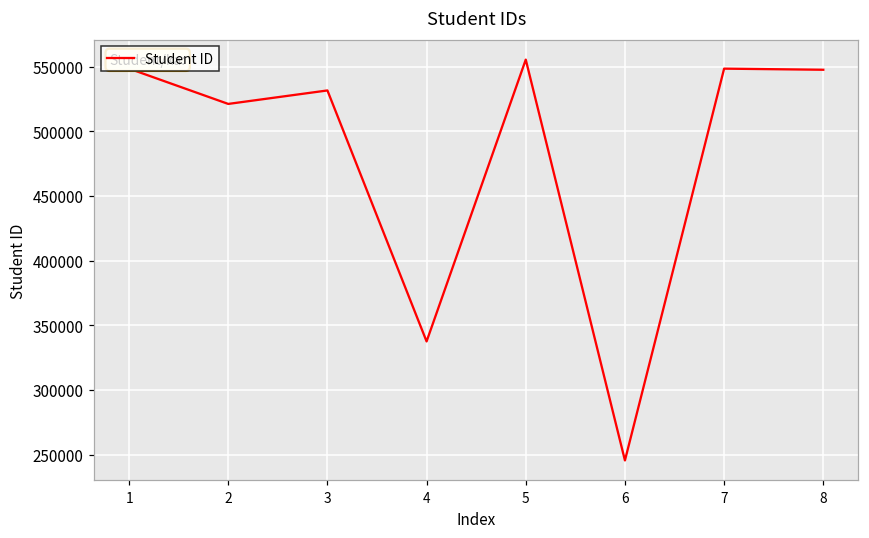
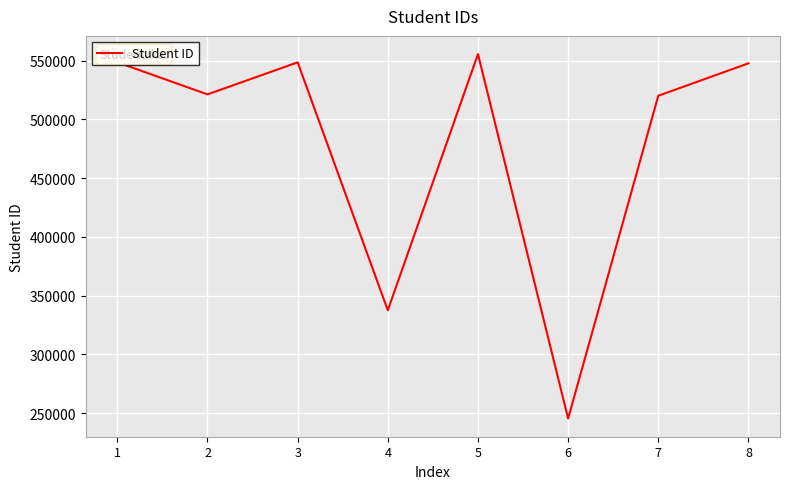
  {
    "2": 521000,
-   "3": 532000,
+   "3": 548000,
    "4": 338000,
    "5": 555000,
    "6": 246000,
-   "7": 548000,
+   "7": 520000,
    "8": 548000
  }
